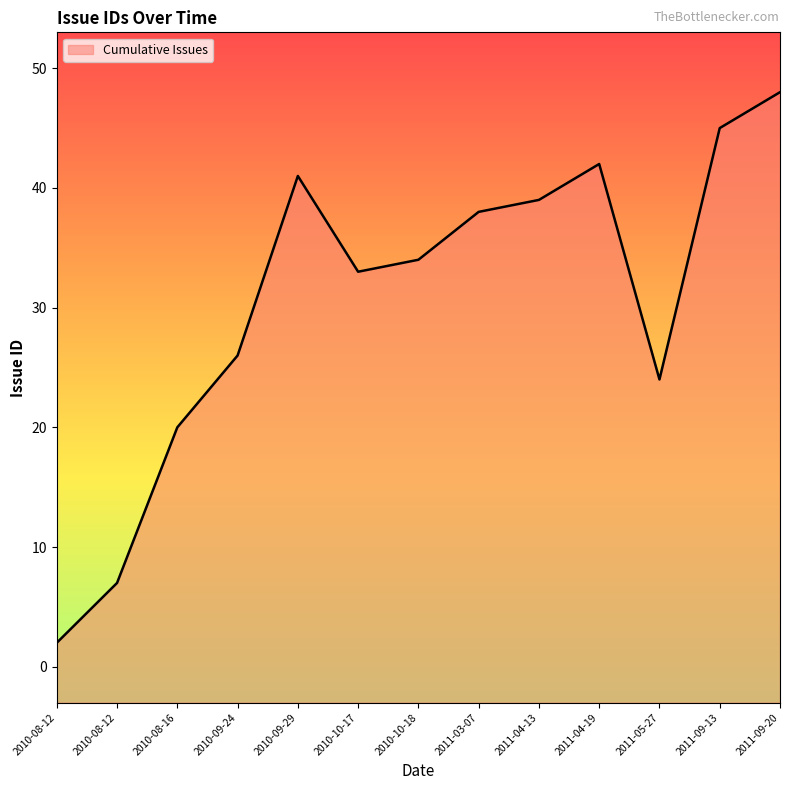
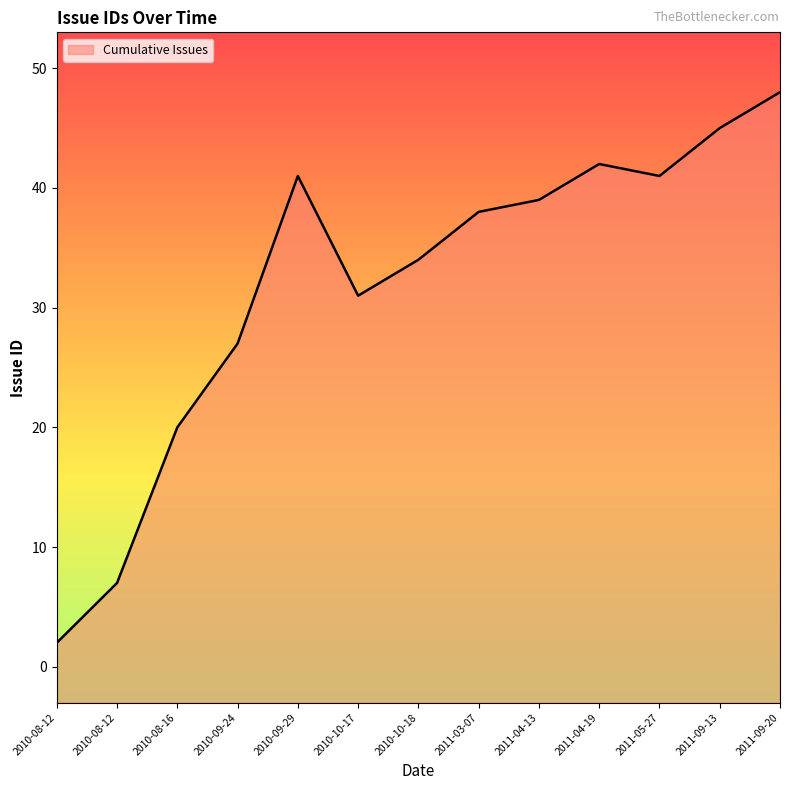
  {
    "2010-08-16": 20,
-   "2010-09-24": 26,
+   "2010-09-24": 27,
    "2010-09-29": 41,
-   "2010-10-17": 33,
+   "2010-10-17": 31,
    "2010-10-18": 34,
    "2011-03-07": 38,
    "2011-04-13": 39,
    "2011-04-19": 42,
-   "2011-05-27": 24,
+   "2011-05-27": 41,
    "2011-09-13": 45,
    "2011-09-20": 48
  }
